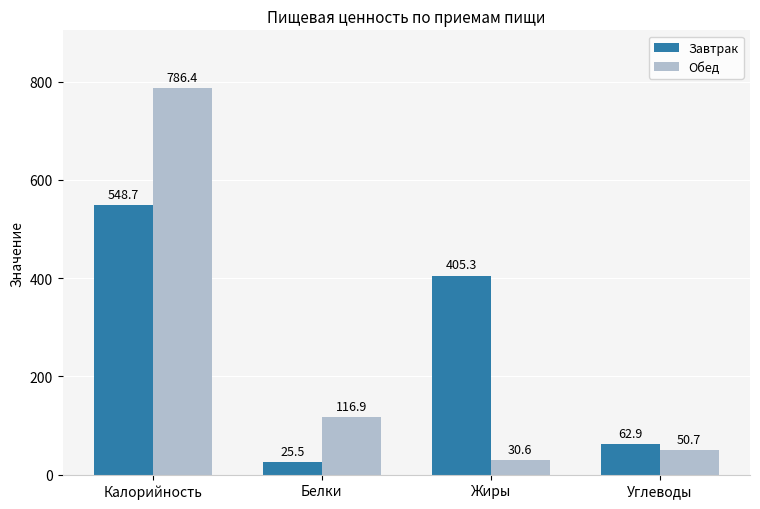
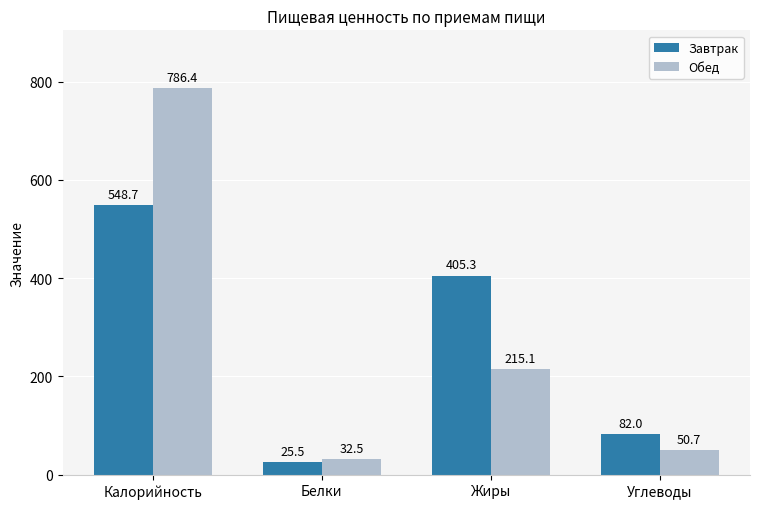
  {
    "Завтрак": {
      "Калорийность": 548.7,
      "Белки": 25.5,
      "Жиры": 405.3,
-     "Углеводы": 62.9
+     "Углеводы": 82.0
    },
    "Обед": {
      "Калорийность": 786.4,
-     "Белки": 116.9,
-     "Жиры": 30.6,
+     "Белки": 32.5,
+     "Жиры": 215.1,
      "Углеводы": 50.7
    }
  }
